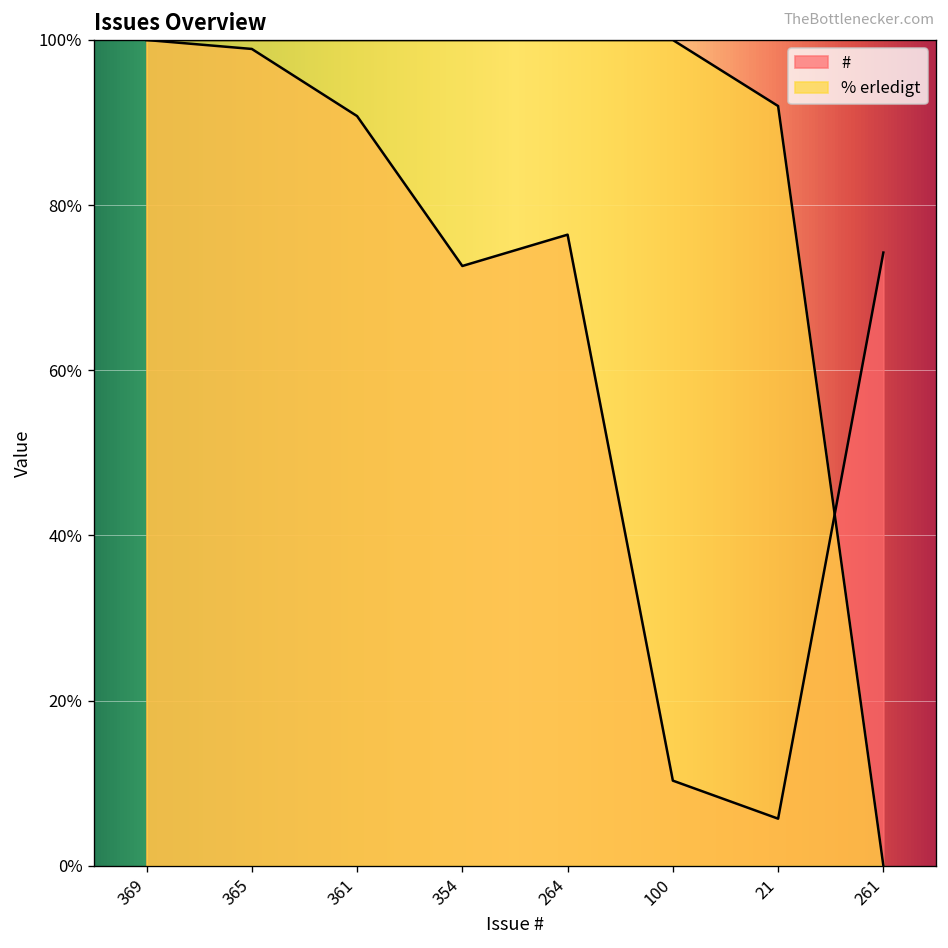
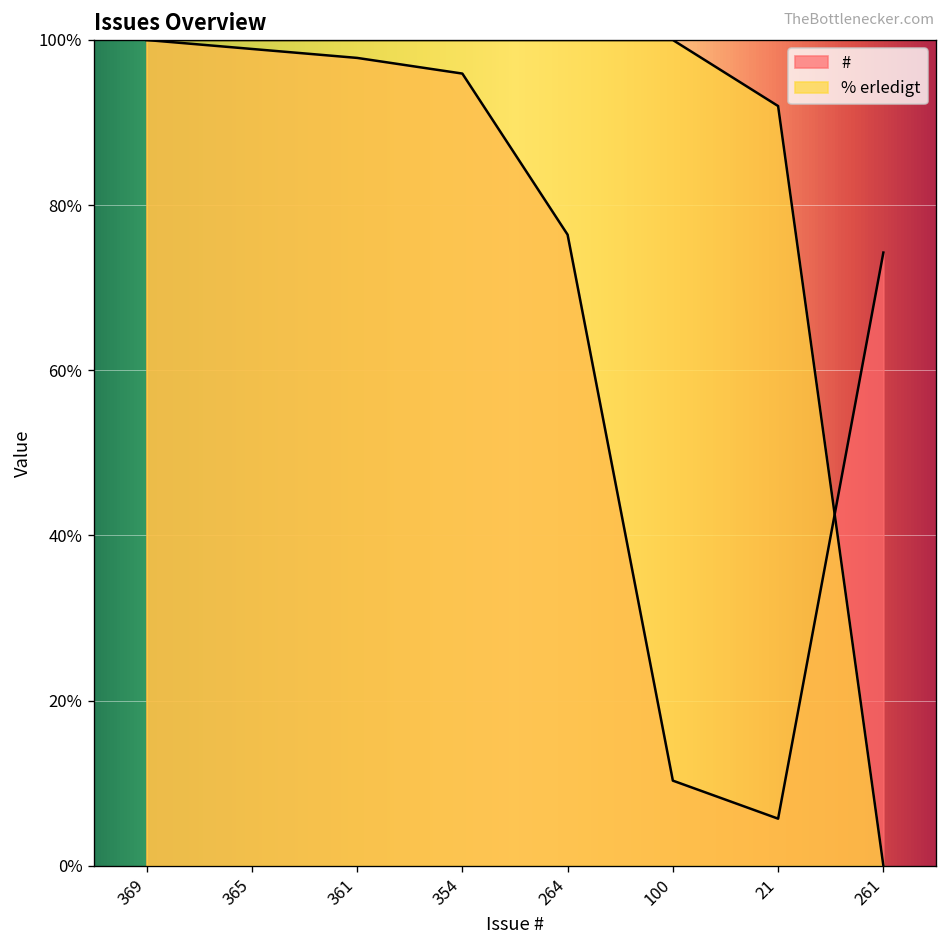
  {
    "#": {
      "365": "99%",
-     "361": "91%",
-     "354": "73%",
+     "361": "98%",
+     "354": "96%",
      "264": "76%",
      "100": "10%",
      "21": "6%",
      "261": "74%"
    },
    "% erledigt": {
      "365": "100%",
      "361": "100%",
      "354": "100%",
      "264": "100%",
      "100": "100%",
      "21": "92%",
      "261": "0%"
    }
  }
